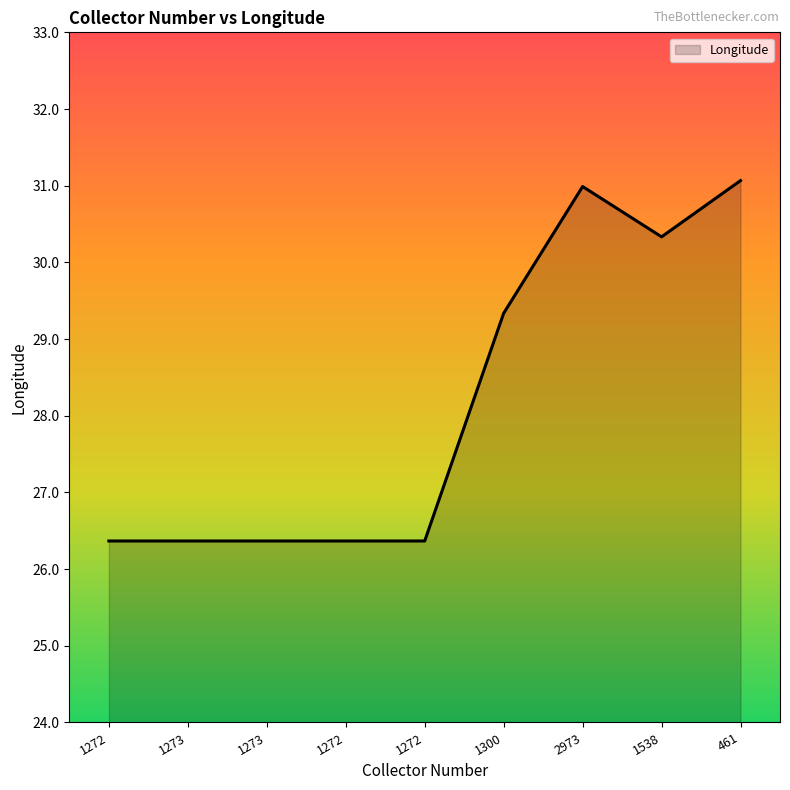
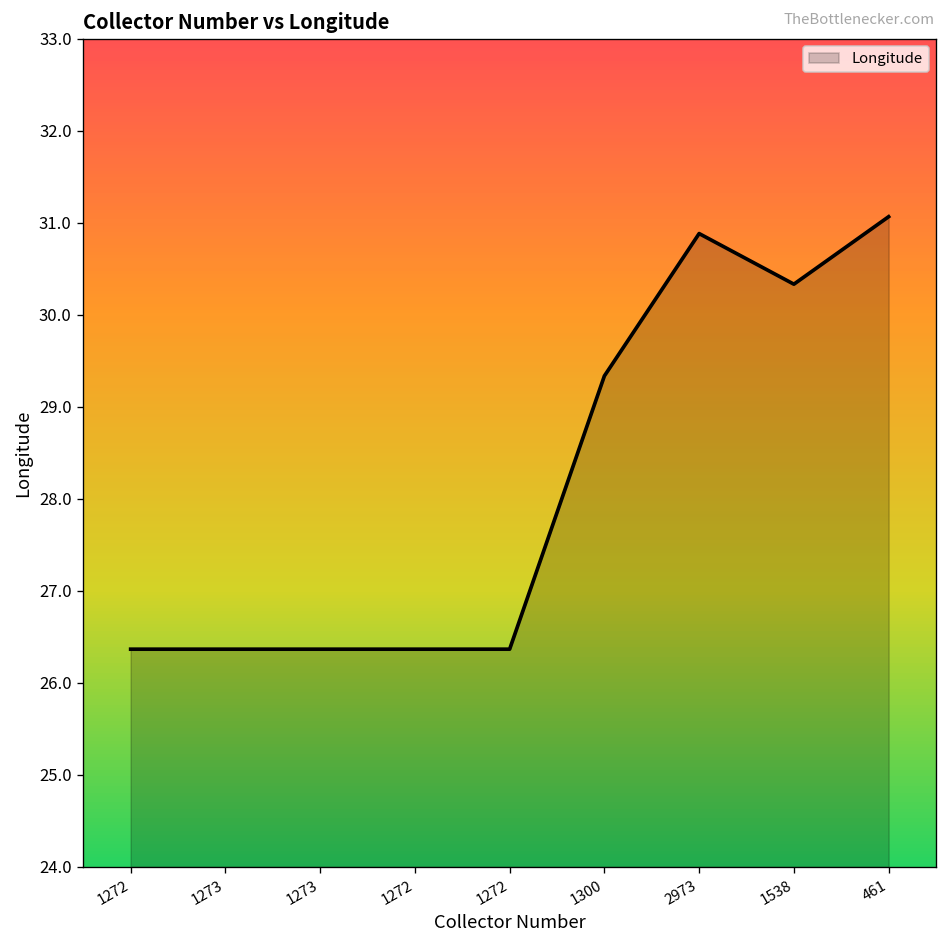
  {
    "1300": 29.3,
-   "2973": 31.0,
+   "2973": 30.9,
    "1538": 30.3,
    "461": 31.1
  }
